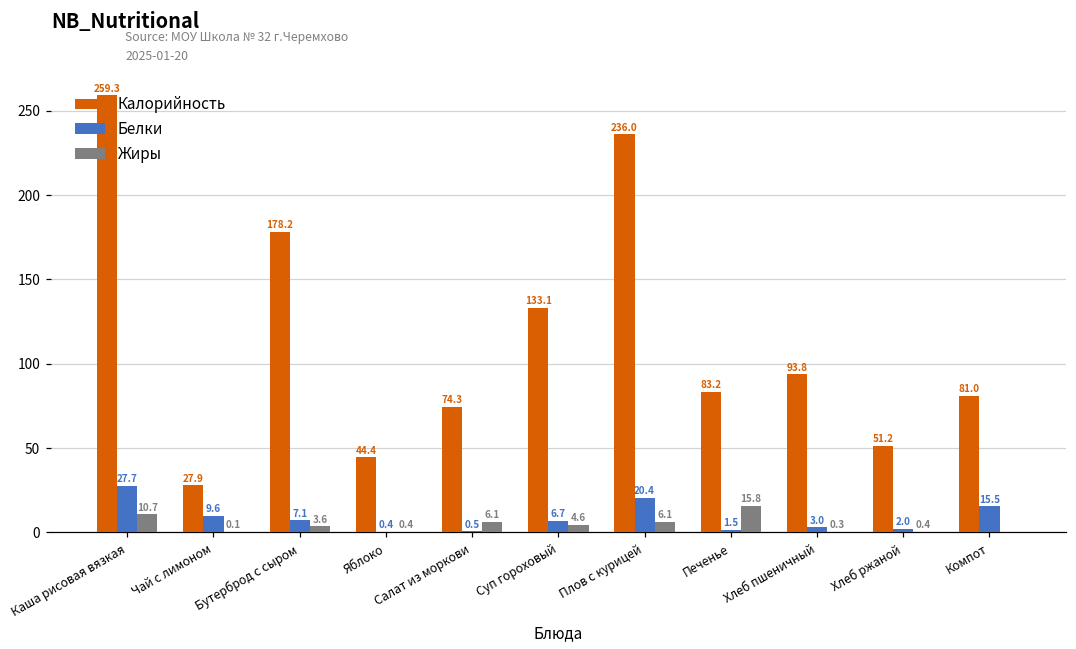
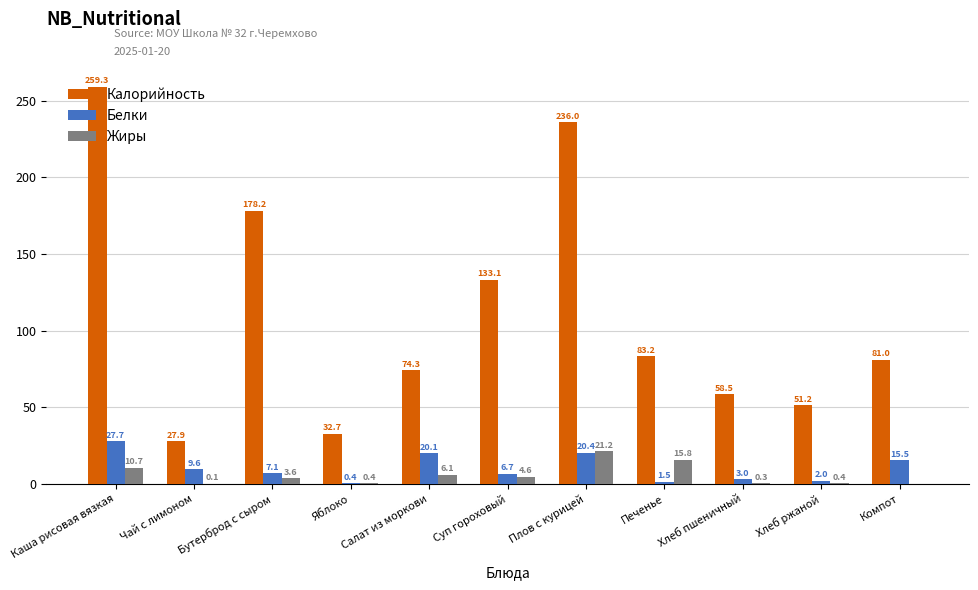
  {
    "Калорийность": {
      "Каша рисовая вязкая": 259.3,
      "Чай с лимоном": 27.9,
      "Бутерброд с сыром": 178.2,
-     "Яблоко": 44.4,
+     "Яблоко": 32.7,
      "Салат из моркови": 74.3,
      "Суп гороховый": 133.1,
      "Плов с курицей": 236.0,
      "Печенье": 83.2,
-     "Хлеб пшеничный": 93.8,
+     "Хлеб пшеничный": 58.5,
      "Хлеб ржаной": 51.2,
      "Компот": 81.0
    },
    "Белки": {
      "Каша рисовая вязкая": 27.7,
      "Чай с лимоном": 9.6,
      "Бутерброд с сыром": 7.1,
      "Яблоко": 0.4,
-     "Салат из моркови": 0.5,
+     "Салат из моркови": 20.1,
      "Суп гороховый": 6.7,
      "Плов с курицей": 20.4,
      "Печенье": 1.5,
      "Хлеб пшеничный": 3.0,
      "Хлеб ржаной": 2.0,
      "Компот": 15.5
    },
    "Жиры": {
      "Каша рисовая вязкая": 10.7,
      "Чай с лимоном": 0.1,
      "Бутерброд с сыром": 3.6,
      "Яблоко": 0.4,
      "Салат из моркови": 6.1,
      "Суп гороховый": 4.6,
-     "Плов с курицей": 6.1,
+     "Плов с курицей": 21.2,
      "Печенье": 15.8,
      "Хлеб пшеничный": 0.3,
      "Хлеб ржаной": 0.4
    }
  }
